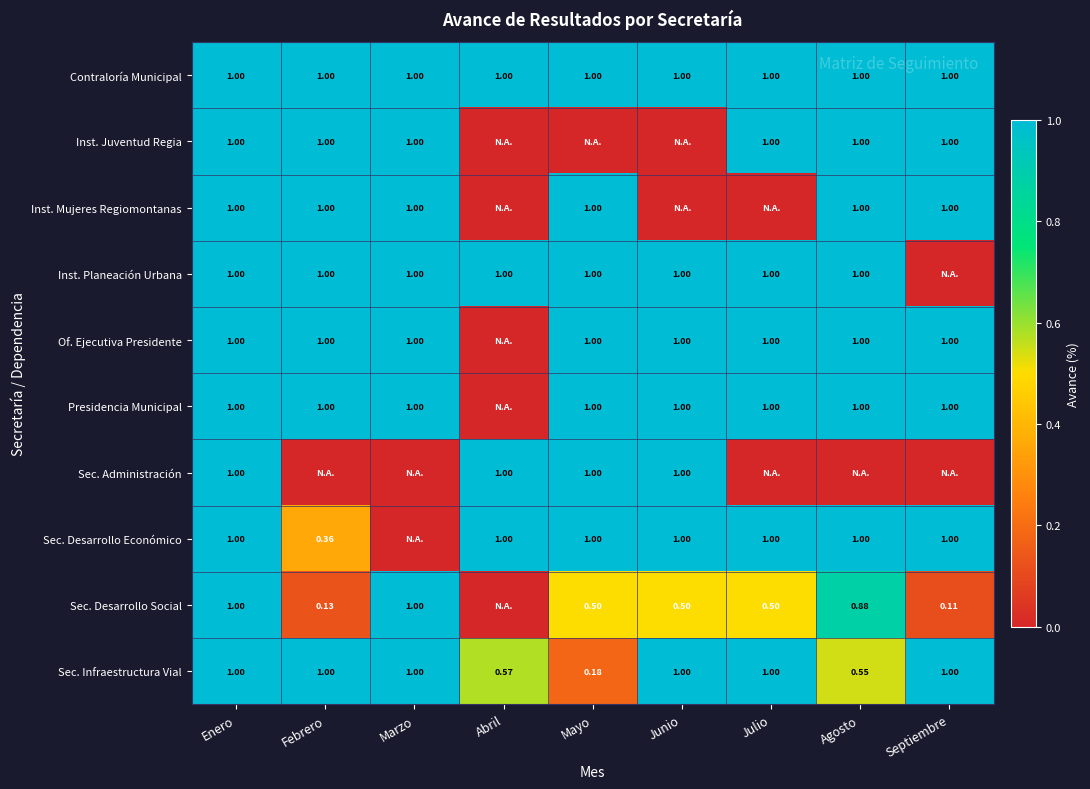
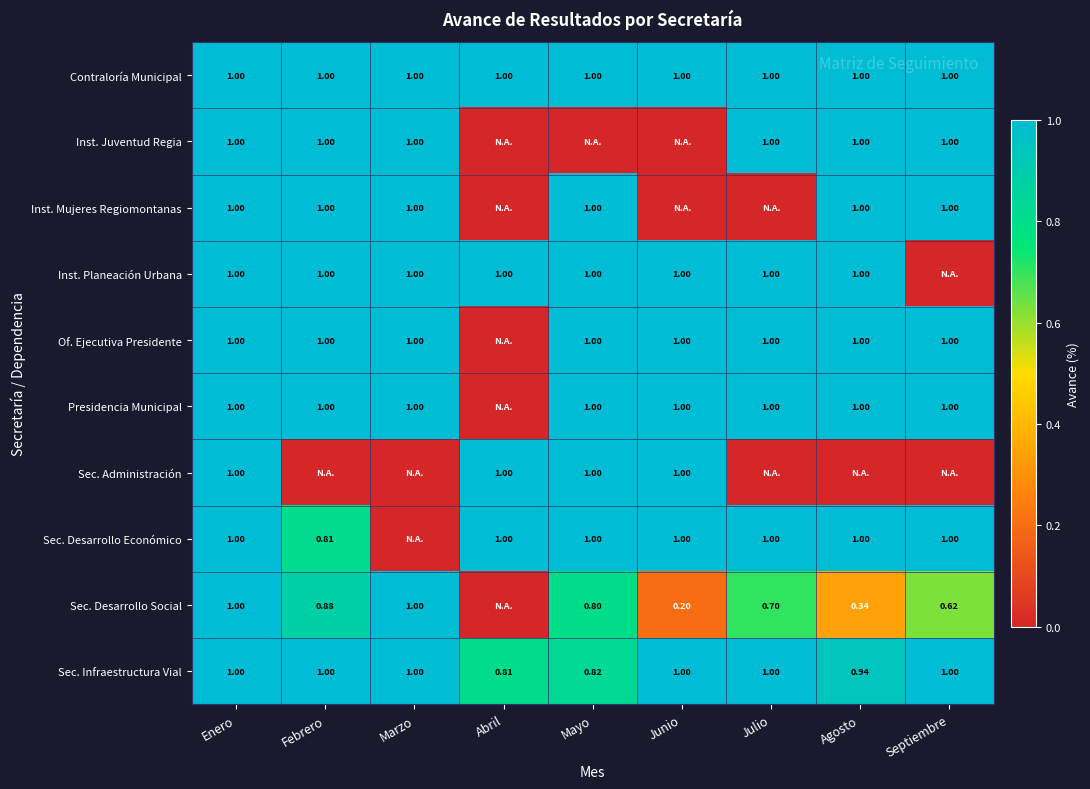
  {
    "Contraloría Municipal": {
      "Enero": 1.00,
      "Febrero": 1.00,
      "Marzo": 1.00,
      "Abril": 1.00,
      "Mayo": 1.00,
      "Junio": 1.00,
      "Julio": 1.00
    },
    "Inst. Juventud Regia": {
      "Enero": 1.00,
      "Febrero": 1.00,
      "Marzo": 1.00,
      "Julio": 1.00,
      "Agosto": 1.00,
      "Septiembre": 1.00
    },
    "Inst. Mujeres Regiomontanas": {
      "Enero": 1.00,
      "Febrero": 1.00,
      "Marzo": 1.00,
      "Mayo": 1.00,
      "Agosto": 1.00,
      "Septiembre": 1.00
    },
    "Inst. Planeación Urbana": {
      "Enero": 1.00,
      "Febrero": 1.00,
      "Marzo": 1.00,
      "Abril": 1.00,
      "Mayo": 1.00,
      "Junio": 1.00,
      "Julio": 1.00,
      "Agosto": 1.00
    },
    "Of. Ejecutiva Presidente": {
      "Enero": 1.00,
      "Febrero": 1.00,
      "Marzo": 1.00,
      "Mayo": 1.00,
      "Junio": 1.00,
      "Julio": 1.00,
      "Agosto": 1.00,
      "Septiembre": 1.00
    },
    "Presidencia Municipal": {
      "Enero": 1.00,
      "Febrero": 1.00,
      "Marzo": 1.00,
      "Mayo": 1.00,
      "Junio": 1.00,
      "Julio": 1.00,
      "Agosto": 1.00,
      "Septiembre": 1.00
    },
    "Sec. Administración": {
      "Enero": 1.00,
      "Abril": 1.00,
      "Mayo": 1.00,
      "Junio": 1.00
    },
    "Sec. Desarrollo Económico": {
      "Enero": 1.00,
-     "Febrero": 0.36,
+     "Febrero": 0.81,
      "Abril": 1.00,
      "Mayo": 1.00,
      "Junio": 1.00,
      "Julio": 1.00,
      "Agosto": 1.00,
      "Septiembre": 1.00
    },
    "Sec. Desarrollo Social": {
      "Enero": 1.00,
-     "Febrero": 0.13,
+     "Febrero": 0.88,
      "Marzo": 1.00,
-     "Mayo": 0.50,
-     "Junio": 0.50,
-     "Julio": 0.50,
-     "Agosto": 0.88,
-     "Septiembre": 0.11
+     "Mayo": 0.80,
+     "Junio": 0.20,
+     "Julio": 0.70,
+     "Agosto": 0.34,
+     "Septiembre": 0.62
    },
    "Sec. Infraestructura Vial": {
      "Enero": 1.00,
      "Febrero": 1.00,
      "Marzo": 1.00,
-     "Abril": 0.57,
-     "Mayo": 0.18,
+     "Abril": 0.81,
+     "Mayo": 0.82,
      "Junio": 1.00,
      "Julio": 1.00,
-     "Agosto": 0.55,
+     "Agosto": 0.94,
      "Septiembre": 1.00
    }
  }
